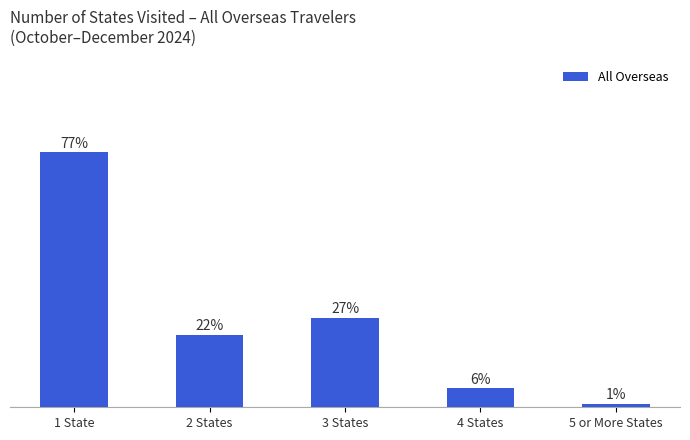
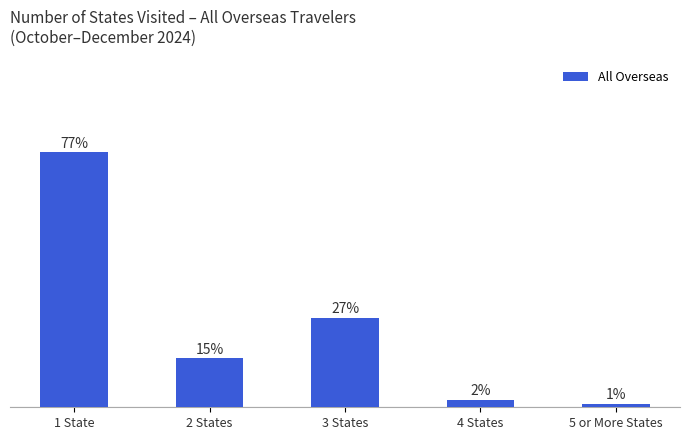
  {
    "1 State": "77%",
-   "2 States": "22%",
+   "2 States": "15%",
    "3 States": "27%",
-   "4 States": "6%",
+   "4 States": "2%",
    "5 or More States": "1%"
  }
